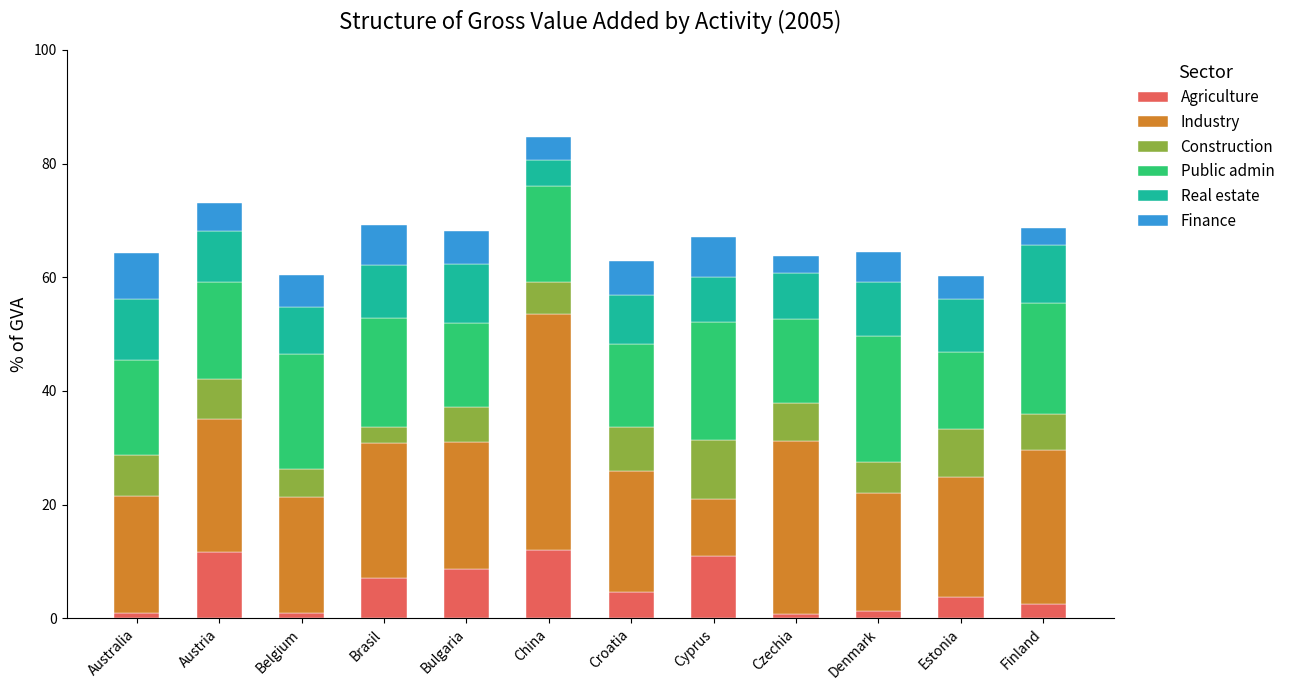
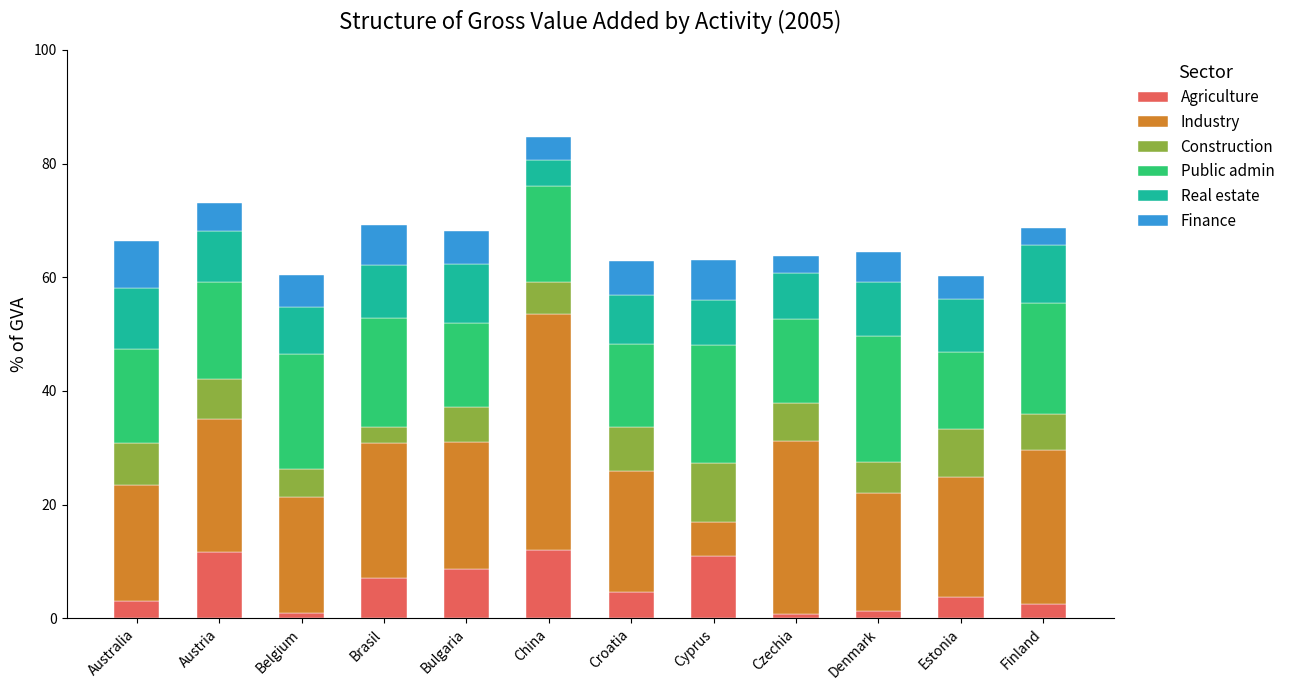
  {
    "Agriculture": {
-     "Australia": 1,
+     "Australia": 3,
      "Austria": 12,
      "Belgium": 1,
      "Brasil": 7,
      "Bulgaria": 9,
      "China": 12,
      "Croatia": 5,
      "Cyprus": 11,
      "Czechia": 1,
      "Denmark": 1,
      "Estonia": 4,
      "Finland": 3
    },
    "Industry": {
      "Australia": 21,
      "Austria": 23,
      "Belgium": 20,
      "Brasil": 24,
      "Bulgaria": 22,
      "China": 42,
      "Croatia": 21,
-     "Cyprus": 10,
+     "Cyprus": 6,
      "Czechia": 31,
      "Denmark": 21,
      "Estonia": 21,
      "Finland": 27
    },
    "Construction": {
      "Australia": 7,
      "Austria": 7,
      "Belgium": 5,
      "Brasil": 3,
      "Bulgaria": 6,
      "China": 6,
      "Croatia": 8,
      "Cyprus": 10,
      "Czechia": 7,
      "Denmark": 5,
      "Estonia": 9,
      "Finland": 6
    },
    "Finance": {
      "Australia": 8,
      "Austria": 5,
      "Belgium": 6,
      "Brasil": 7,
      "Bulgaria": 6,
      "China": 4,
      "Croatia": 6,
      "Cyprus": 7,
      "Czechia": 3,
      "Denmark": 5,
      "Estonia": 4,
      "Finland": 3
    }
  }
